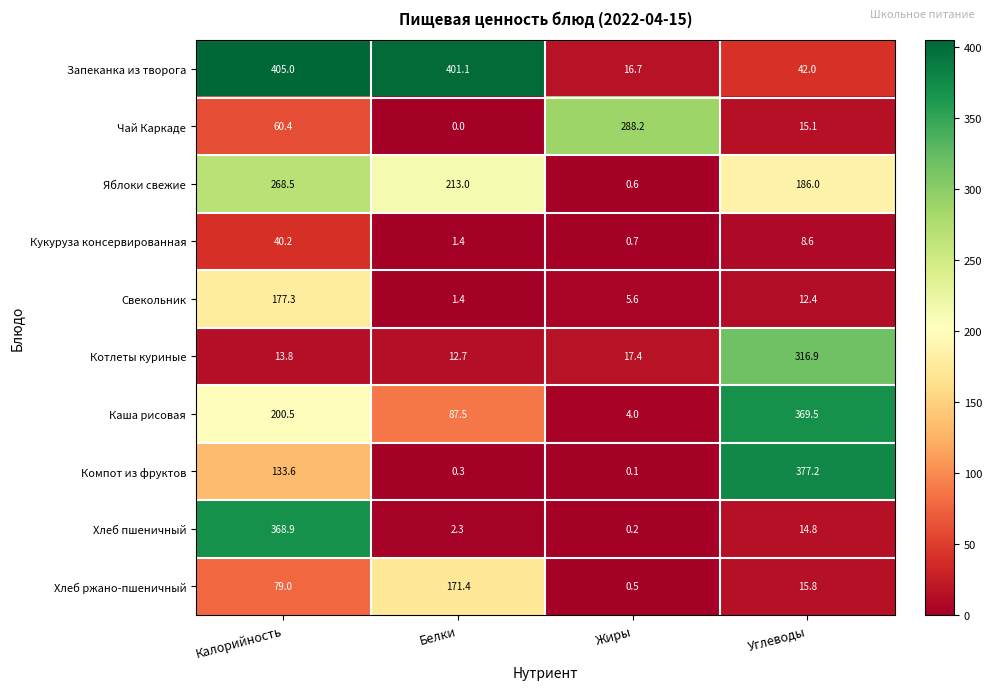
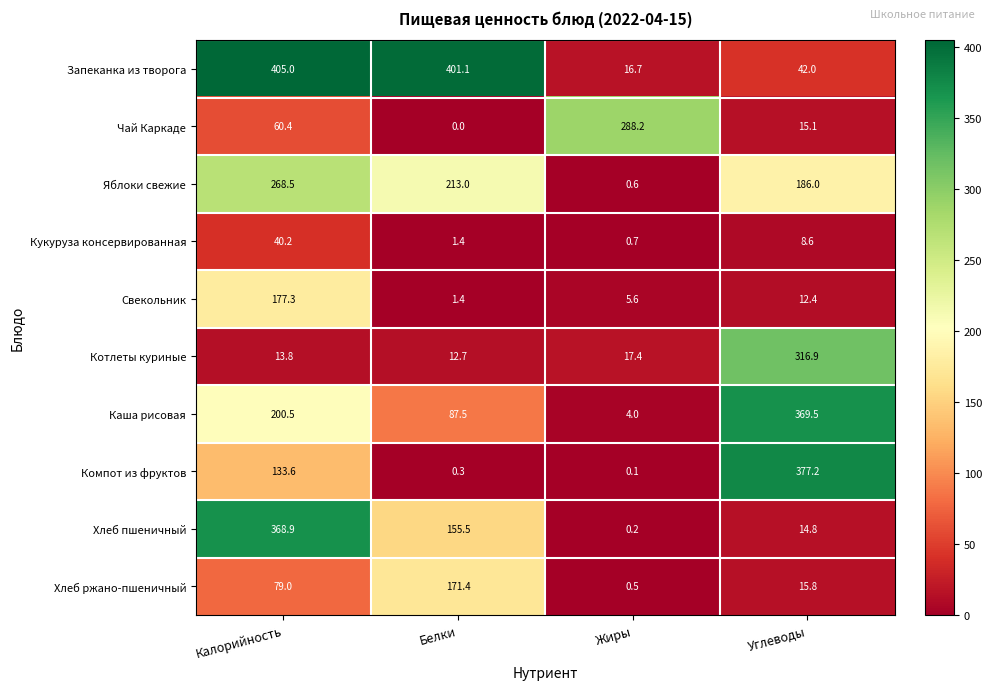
  {
    "Запеканка из творога": {
      "Калорийность": 405.0,
      "Белки": 401.1,
      "Жиры": 16.7,
      "Углеводы": 42.0
    },
    "Чай Каркаде": {
      "Калорийность": 60.4,
      "Белки": 0.0,
      "Жиры": 288.2,
      "Углеводы": 15.1
    },
    "Яблоки свежие": {
      "Калорийность": 268.5,
      "Белки": 213.0,
      "Жиры": 0.6,
      "Углеводы": 186.0
    },
    "Кукуруза консервированная": {
      "Калорийность": 40.2,
      "Белки": 1.4,
      "Жиры": 0.7,
      "Углеводы": 8.6
    },
    "Свекольник": {
      "Калорийность": 177.3,
      "Белки": 1.4,
      "Жиры": 5.6,
      "Углеводы": 12.4
    },
    "Котлеты куриные": {
      "Калорийность": 13.8,
      "Белки": 12.7,
      "Жиры": 17.4,
      "Углеводы": 316.9
    },
    "Каша рисовая": {
      "Калорийность": 200.5,
      "Белки": 87.5,
      "Жиры": 4.0,
      "Углеводы": 369.5
    },
    "Компот из фруктов": {
      "Калорийность": 133.6,
      "Белки": 0.3,
      "Жиры": 0.1,
      "Углеводы": 377.2
    },
    "Хлеб пшеничный": {
      "Калорийность": 368.9,
-     "Белки": 2.3,
+     "Белки": 155.5,
      "Жиры": 0.2,
      "Углеводы": 14.8
    },
    "Хлеб ржано-пшеничный": {
      "Калорийность": 79.0,
      "Белки": 171.4,
      "Жиры": 0.5,
      "Углеводы": 15.8
    }
  }
